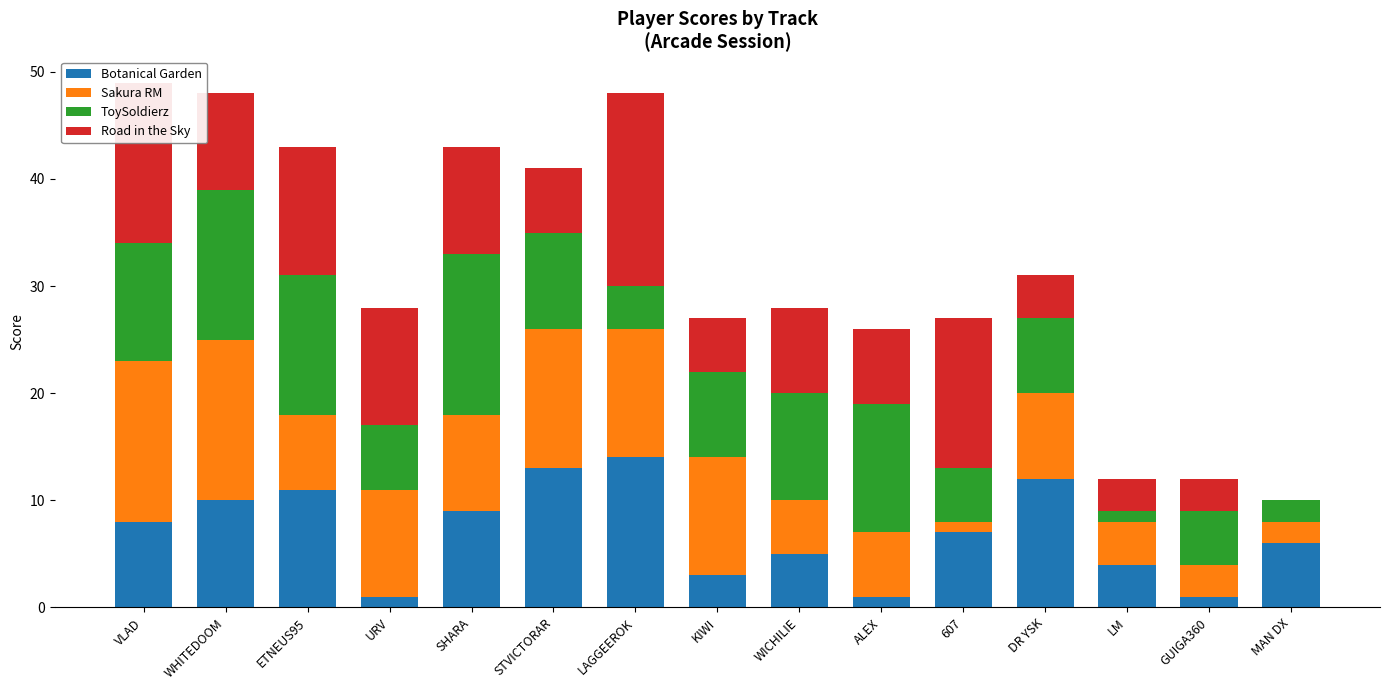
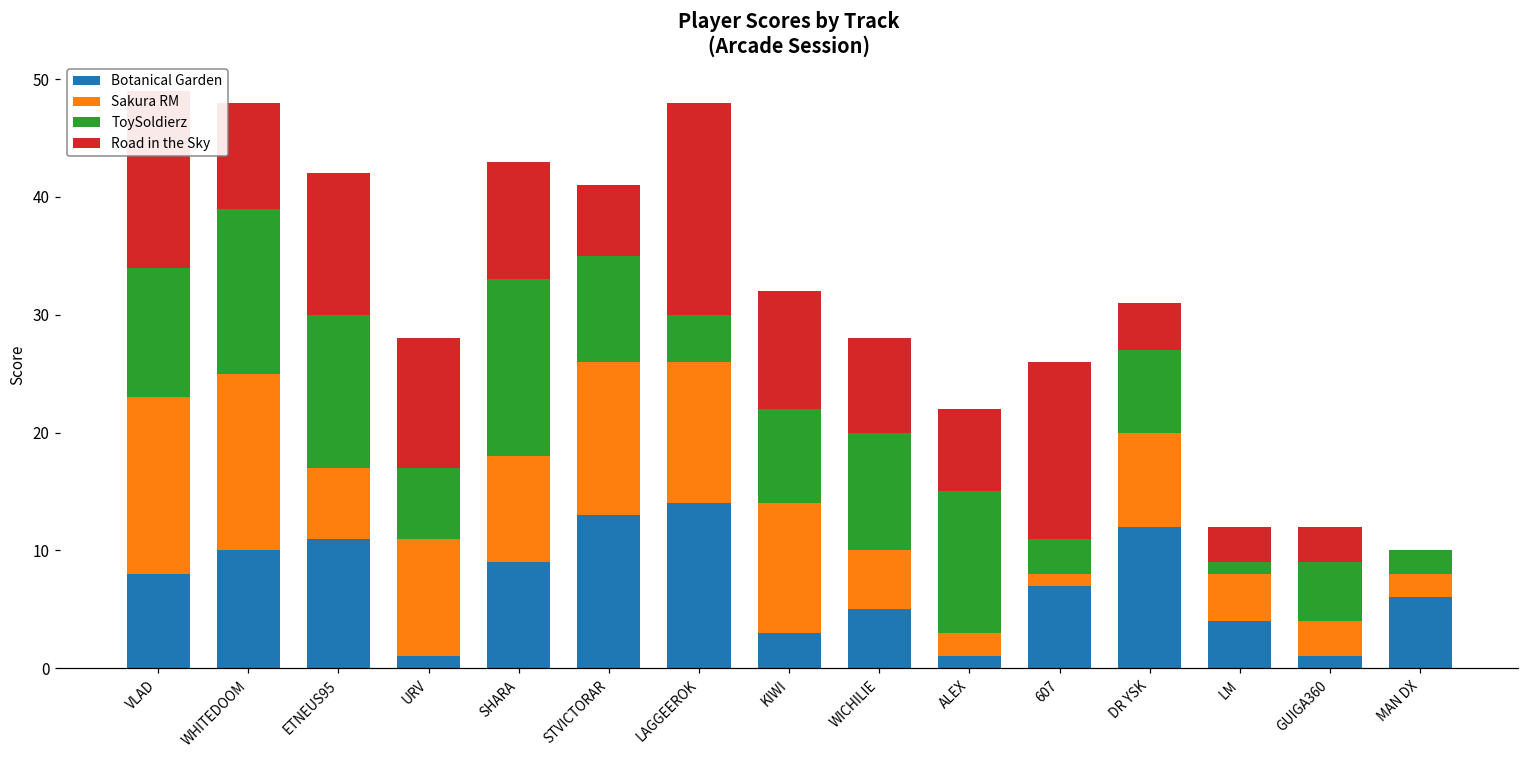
  {
    "Botanical Garden": {
      "VLAD": 8,
      "WHITEDOOM": 10,
      "ETNEUS95": 11,
      "URV": 1,
      "SHARA": 9,
      "STVICTORAR": 13,
      "LAGGEEROK": 14,
      "KIWI": 3,
      "WICHILIE": 5,
      "ALEX": 1,
      "607": 7,
      "DR YSK": 12,
      "LM": 4,
      "GUIGA360": 1,
      "MAN DX": 6
    },
    "Sakura RM": {
      "VLAD": 15,
      "WHITEDOOM": 15,
-     "ETNEUS95": 7,
+     "ETNEUS95": 6,
      "URV": 10,
      "SHARA": 9,
      "STVICTORAR": 13,
      "LAGGEEROK": 12,
      "KIWI": 11,
      "WICHILIE": 5,
-     "ALEX": 6,
+     "ALEX": 2,
      "607": 1,
      "DR YSK": 8,
      "LM": 4,
      "GUIGA360": 3,
      "MAN DX": 2
    },
    "ToySoldierz": {
      "VLAD": 11,
      "WHITEDOOM": 14,
      "ETNEUS95": 13,
      "URV": 6,
      "SHARA": 15,
      "STVICTORAR": 9,
      "LAGGEEROK": 4,
      "KIWI": 8,
      "WICHILIE": 10,
      "ALEX": 12,
-     "607": 5,
+     "607": 3,
      "DR YSK": 7,
      "LM": 1,
      "GUIGA360": 5,
      "MAN DX": 2
    },
    "Road in the Sky": {
      "WHITEDOOM": 9,
      "ETNEUS95": 12,
      "URV": 11,
      "SHARA": 10,
      "STVICTORAR": 6,
      "LAGGEEROK": 18,
-     "KIWI": 5,
+     "KIWI": 10,
      "WICHILIE": 8,
      "ALEX": 7,
-     "607": 14,
+     "607": 15,
      "DR YSK": 4,
      "LM": 3,
      "GUIGA360": 3,
      "MAN DX": 0
    }
  }
